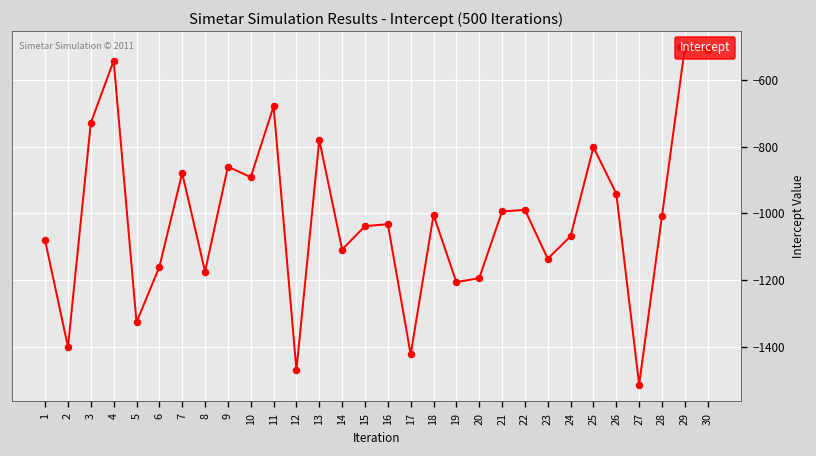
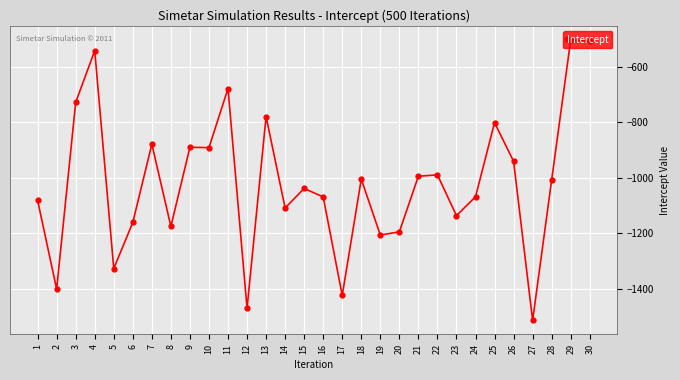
  {
    "1": -1080,
    "2": -1400,
    "3": -730,
    "5": -1330,
    "6": -1160,
    "7": -880,
    "8": -1170,
-   "9": -860,
+   "9": -890,
    "10": -890,
    "11": -680,
    "12": -1470,
    "13": -780,
    "14": -1110,
    "15": -1040,
-   "16": -1030,
+   "16": -1070,
    "17": -1420,
    "18": -1000,
    "19": -1210,
    "20": -1190,
    "21": -990,
    "22": -990,
    "23": -1140,
    "24": -1070,
    "25": -800,
    "26": -940,
    "27": -1510,
    "28": -1010
  }
